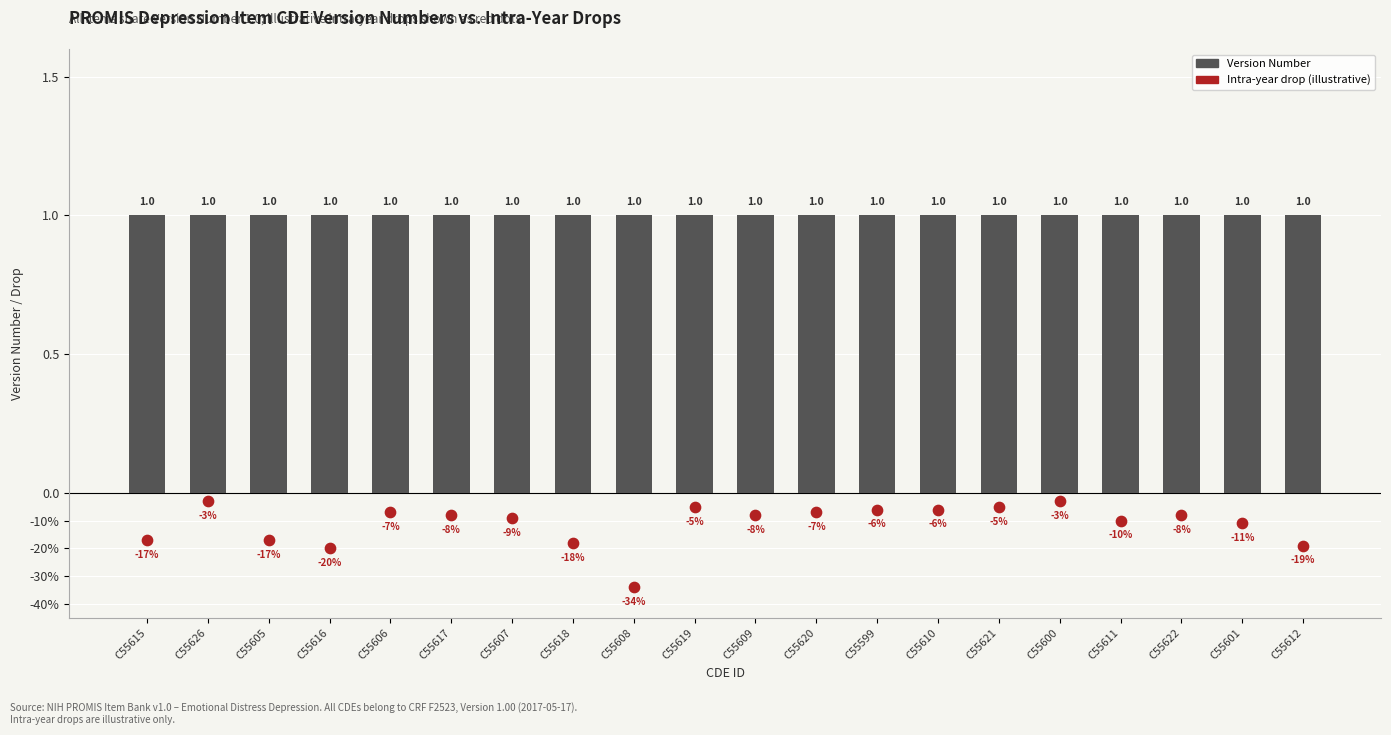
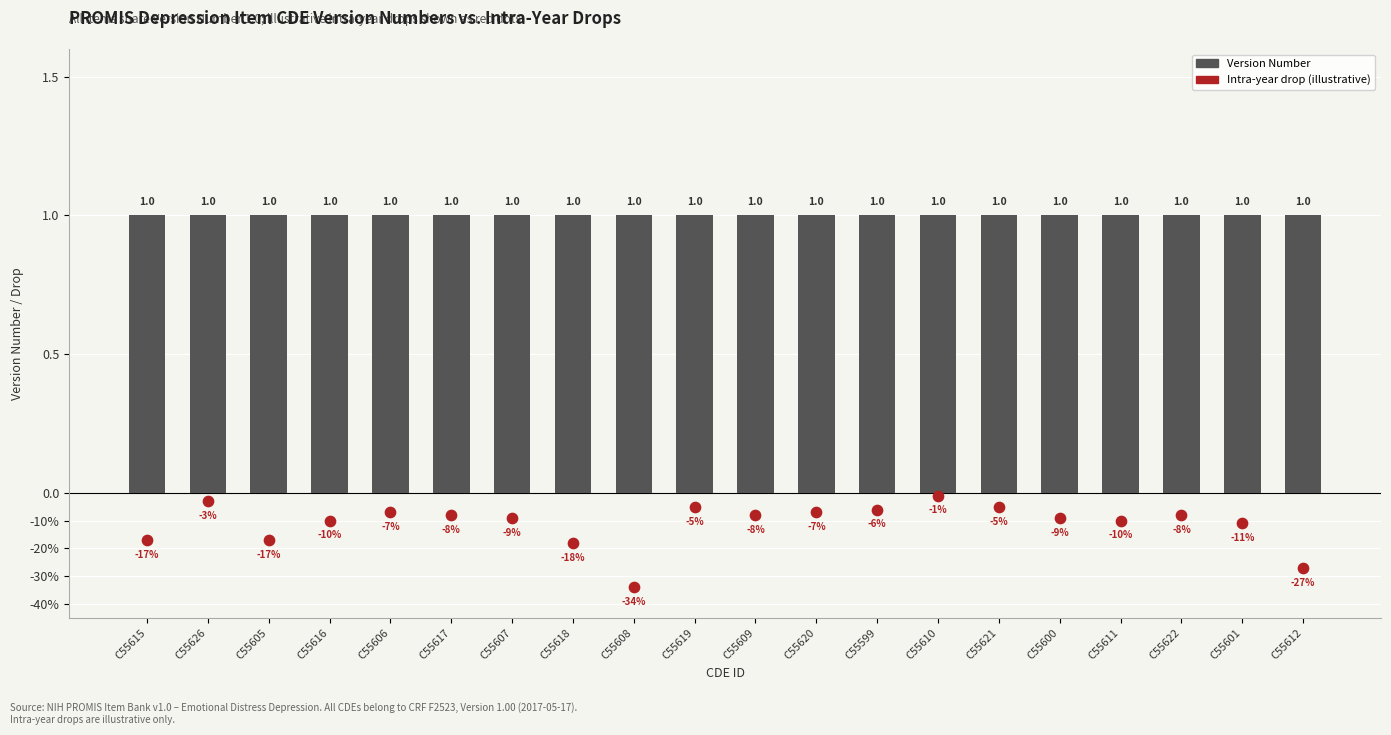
  {
    "Version Number": {
      "C55615": "1.0",
      "C55626": "1.0",
      "C55605": "1.0",
      "C55616": "1.0",
      "C55606": "1.0",
      "C55617": "1.0",
      "C55607": "1.0",
      "C55618": "1.0",
      "C55608": "1.0",
      "C55619": "1.0",
      "C55609": "1.0",
      "C55620": "1.0",
      "C55599": "1.0",
      "C55610": "1.0",
      "C55621": "1.0",
      "C55600": "1.0",
      "C55611": "1.0",
      "C55622": "1.0",
      "C55601": "1.0",
      "C55612": "1.0"
    },
    "Intra-year drop (illustrative)": {
-     "C55616": "-20%",
-     "C55610": "-6%",
-     "C55600": "-3%",
-     "C55612": "-19%"
+     "C55616": "-10%",
+     "C55610": "-1%",
+     "C55600": "-9%",
+     "C55612": "-27%"
    }
  }
